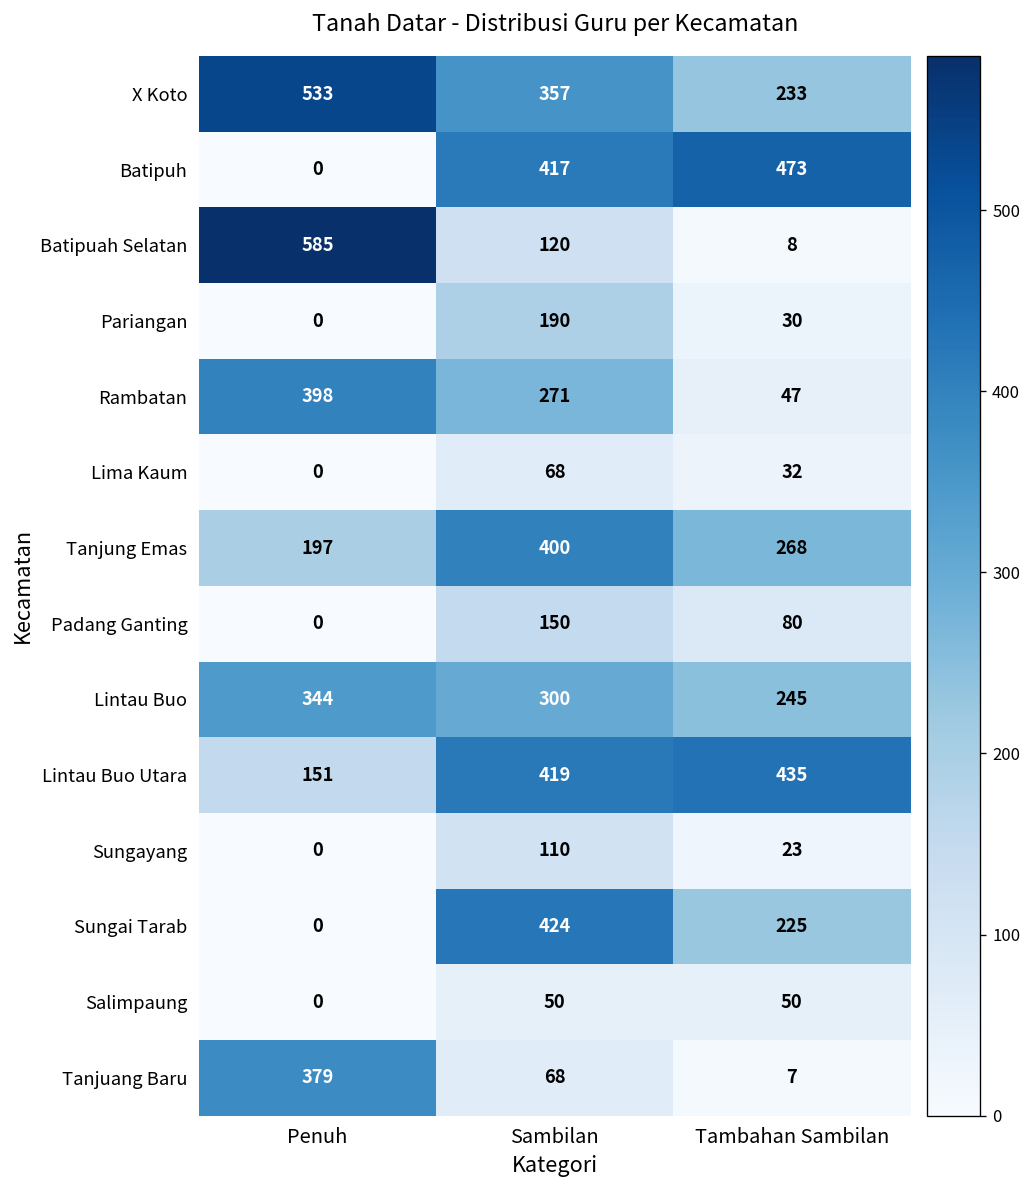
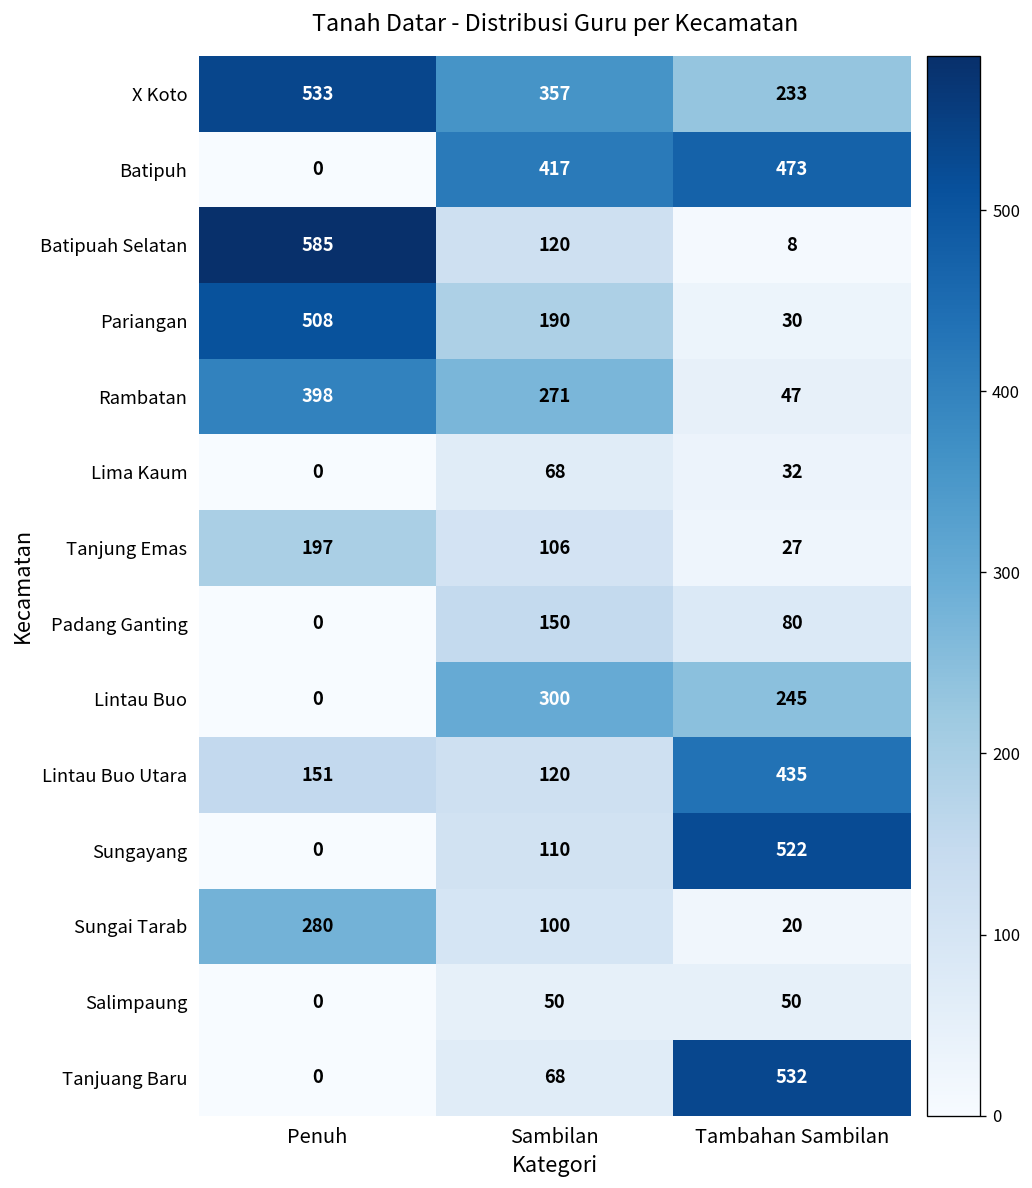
  {
    "X Koto": {
      "Penuh": 533,
      "Sambilan": 357,
      "Tambahan Sambilan": 233
    },
    "Batipuh": {
      "Penuh": 0,
      "Sambilan": 417,
      "Tambahan Sambilan": 473
    },
    "Batipuah Selatan": {
      "Penuh": 585,
      "Sambilan": 120,
      "Tambahan Sambilan": 8
    },
    "Pariangan": {
-     "Penuh": 0,
+     "Penuh": 508,
      "Sambilan": 190,
      "Tambahan Sambilan": 30
    },
    "Rambatan": {
      "Penuh": 398,
      "Sambilan": 271,
      "Tambahan Sambilan": 47
    },
    "Lima Kaum": {
      "Penuh": 0,
      "Sambilan": 68,
      "Tambahan Sambilan": 32
    },
    "Tanjung Emas": {
      "Penuh": 197,
-     "Sambilan": 400,
-     "Tambahan Sambilan": 268
+     "Sambilan": 106,
+     "Tambahan Sambilan": 27
    },
    "Padang Ganting": {
      "Penuh": 0,
      "Sambilan": 150,
      "Tambahan Sambilan": 80
    },
    "Lintau Buo": {
-     "Penuh": 344,
+     "Penuh": 0,
      "Sambilan": 300,
      "Tambahan Sambilan": 245
    },
    "Lintau Buo Utara": {
      "Penuh": 151,
-     "Sambilan": 419,
+     "Sambilan": 120,
      "Tambahan Sambilan": 435
    },
    "Sungayang": {
      "Penuh": 0,
      "Sambilan": 110,
-     "Tambahan Sambilan": 23
+     "Tambahan Sambilan": 522
    },
    "Sungai Tarab": {
-     "Penuh": 0,
-     "Sambilan": 424,
-     "Tambahan Sambilan": 225
+     "Penuh": 280,
+     "Sambilan": 100,
+     "Tambahan Sambilan": 20
    },
    "Salimpaung": {
      "Penuh": 0,
      "Sambilan": 50,
      "Tambahan Sambilan": 50
    },
    "Tanjuang Baru": {
-     "Penuh": 379,
+     "Penuh": 0,
      "Sambilan": 68,
-     "Tambahan Sambilan": 7
+     "Tambahan Sambilan": 532
    }
  }
